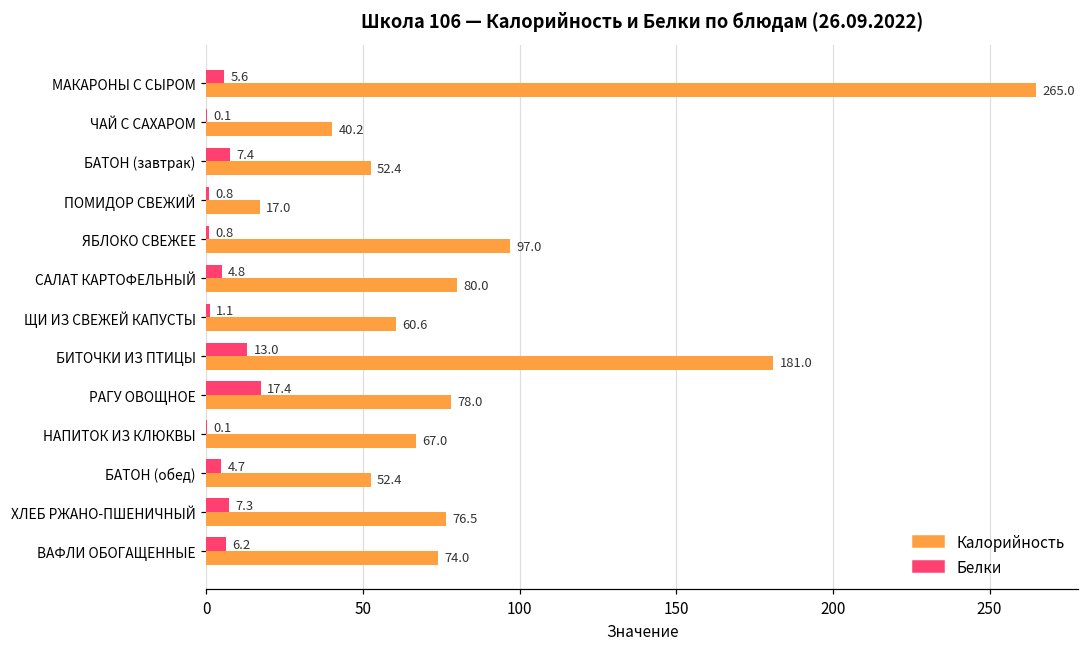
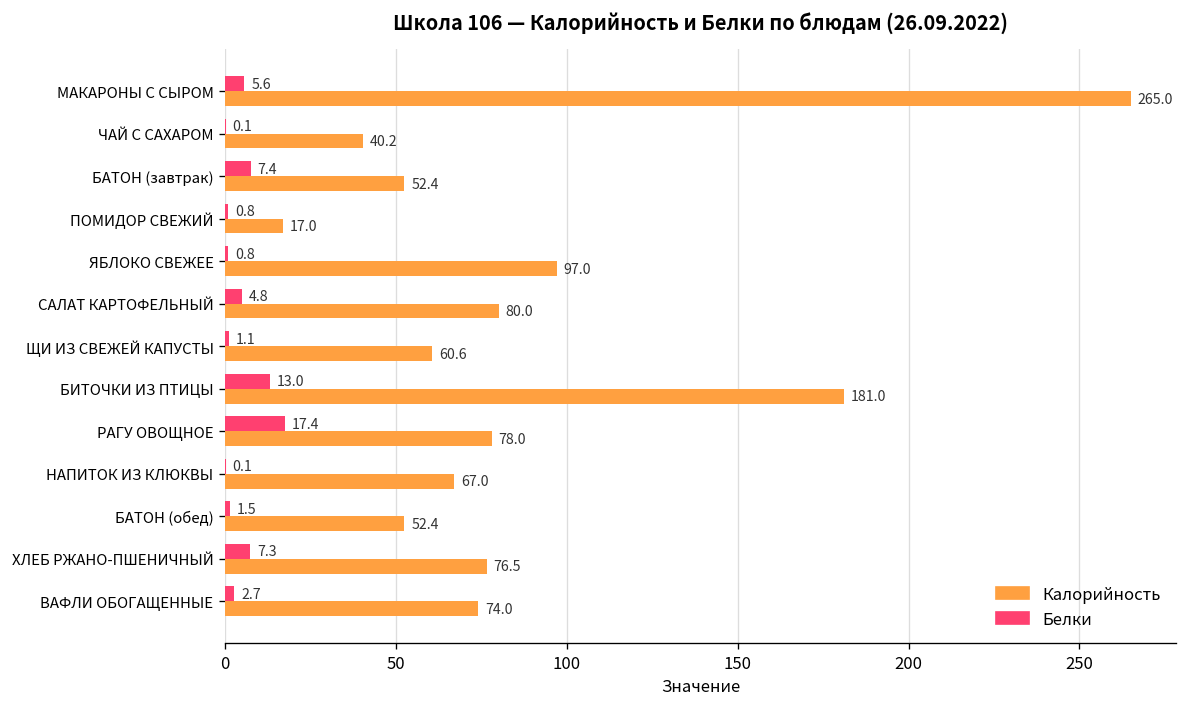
  {
    "Калорийность": {
      "МАКАРОНЫ С СЫРОМ": 265.0,
      "ЧАЙ С САХАРОМ": 40.2,
      "БАТОН (завтрак)": 52.4,
      "ПОМИДОР СВЕЖИЙ": 17.0,
      "ЯБЛОКО СВЕЖЕЕ": 97.0,
      "САЛАТ КАРТОФЕЛЬНЫЙ": 80.0,
      "ЩИ ИЗ СВЕЖЕЙ КАПУСТЫ": 60.6,
      "БИТОЧКИ ИЗ ПТИЦЫ": 181.0,
      "РАГУ ОВОЩНОЕ": 78.0,
      "НАПИТОК ИЗ КЛЮКВЫ": 67.0,
      "БАТОН (обед)": 52.4,
      "ХЛЕБ РЖАНО-ПШЕНИЧНЫЙ": 76.5,
      "ВАФЛИ ОБОГАЩЕННЫЕ": 74.0
    },
    "Белки": {
      "МАКАРОНЫ С СЫРОМ": 5.6,
      "ЧАЙ С САХАРОМ": 0.1,
      "БАТОН (завтрак)": 7.4,
      "ПОМИДОР СВЕЖИЙ": 0.8,
      "ЯБЛОКО СВЕЖЕЕ": 0.8,
      "САЛАТ КАРТОФЕЛЬНЫЙ": 4.8,
      "ЩИ ИЗ СВЕЖЕЙ КАПУСТЫ": 1.1,
      "БИТОЧКИ ИЗ ПТИЦЫ": 13.0,
      "РАГУ ОВОЩНОЕ": 17.4,
      "НАПИТОК ИЗ КЛЮКВЫ": 0.1,
-     "БАТОН (обед)": 4.7,
+     "БАТОН (обед)": 1.5,
      "ХЛЕБ РЖАНО-ПШЕНИЧНЫЙ": 7.3,
-     "ВАФЛИ ОБОГАЩЕННЫЕ": 6.2
+     "ВАФЛИ ОБОГАЩЕННЫЕ": 2.7
    }
  }
